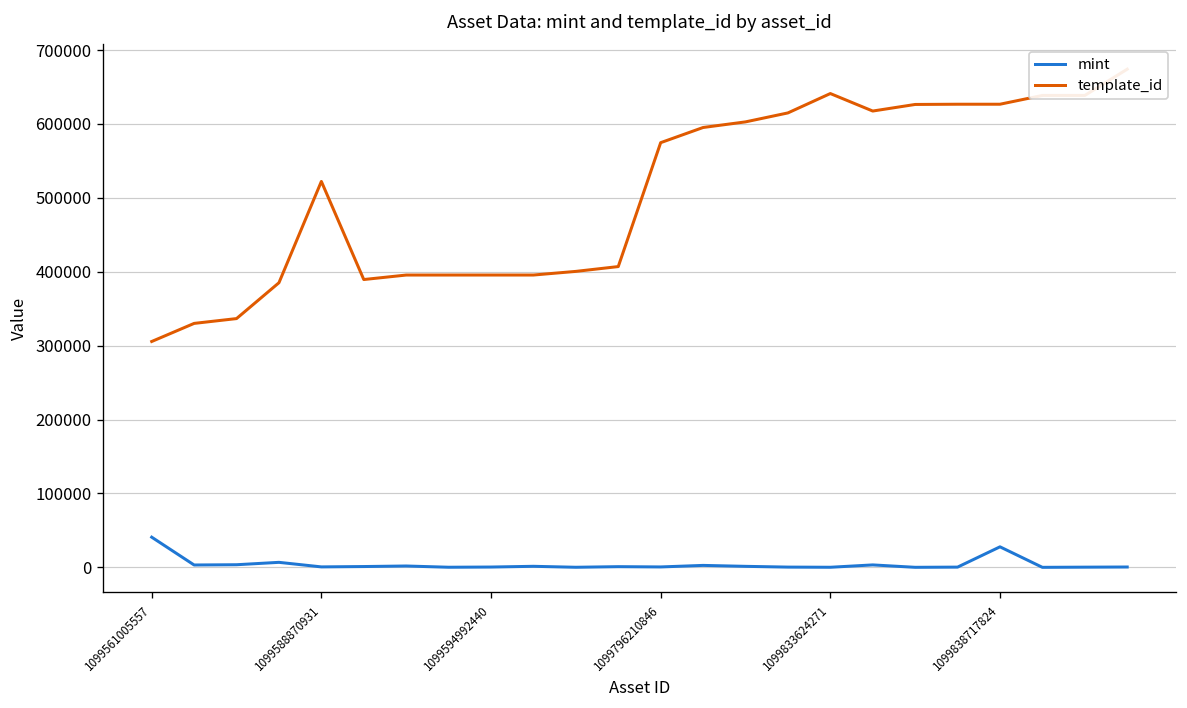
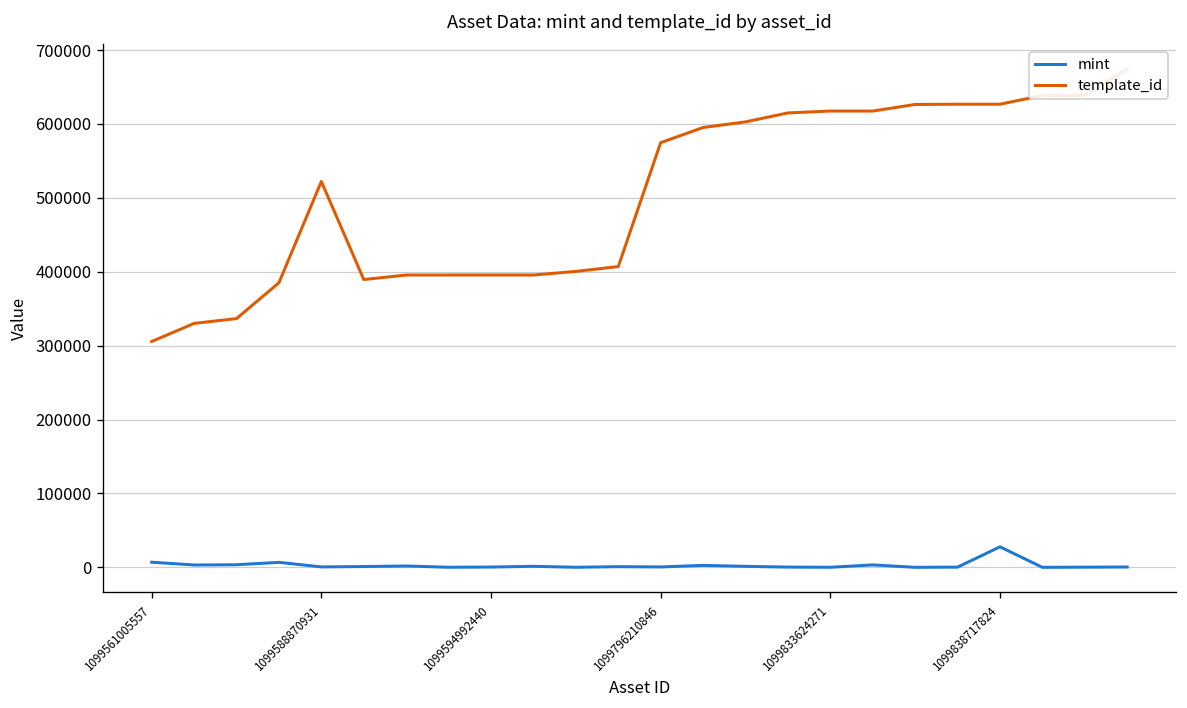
  {
    "mint": {
-     "1099561005557": 40000,
+     "1099561005557": 10000,
      "1099588870931": 0,
      "1099594992440": 0,
      "1099796210846": 0,
      "1099833624271": 0,
      "1099838717824": 30000
    },
    "template_id": {
      "1099561005557": 310000,
      "1099588870931": 520000,
      "1099594992440": 400000,
      "1099796210846": 570000,
-     "1099833624271": 640000,
+     "1099833624271": 620000,
      "1099838717824": 630000
    }
  }
